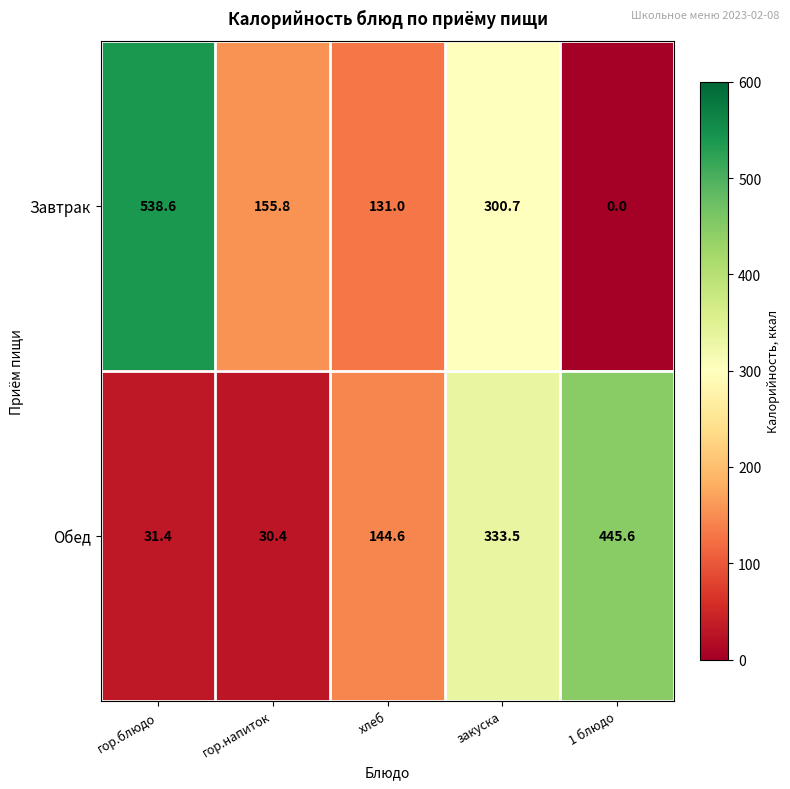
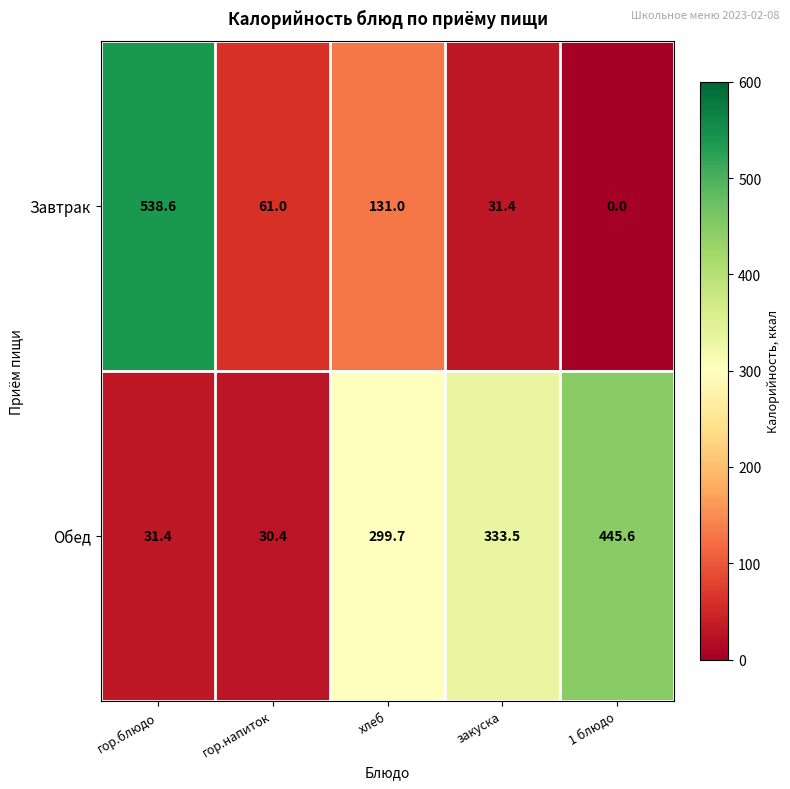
  {
    "Завтрак": {
      "гор.блюдо": 538.6,
-     "гор.напиток": 155.8,
+     "гор.напиток": 61.0,
      "хлеб": 131.0,
-     "закуска": 300.7,
+     "закуска": 31.4,
      "1 блюдо": 0.0
    },
    "Обед": {
      "гор.блюдо": 31.4,
      "гор.напиток": 30.4,
-     "хлеб": 144.6,
+     "хлеб": 299.7,
      "закуска": 333.5,
      "1 блюдо": 445.6
    }
  }
